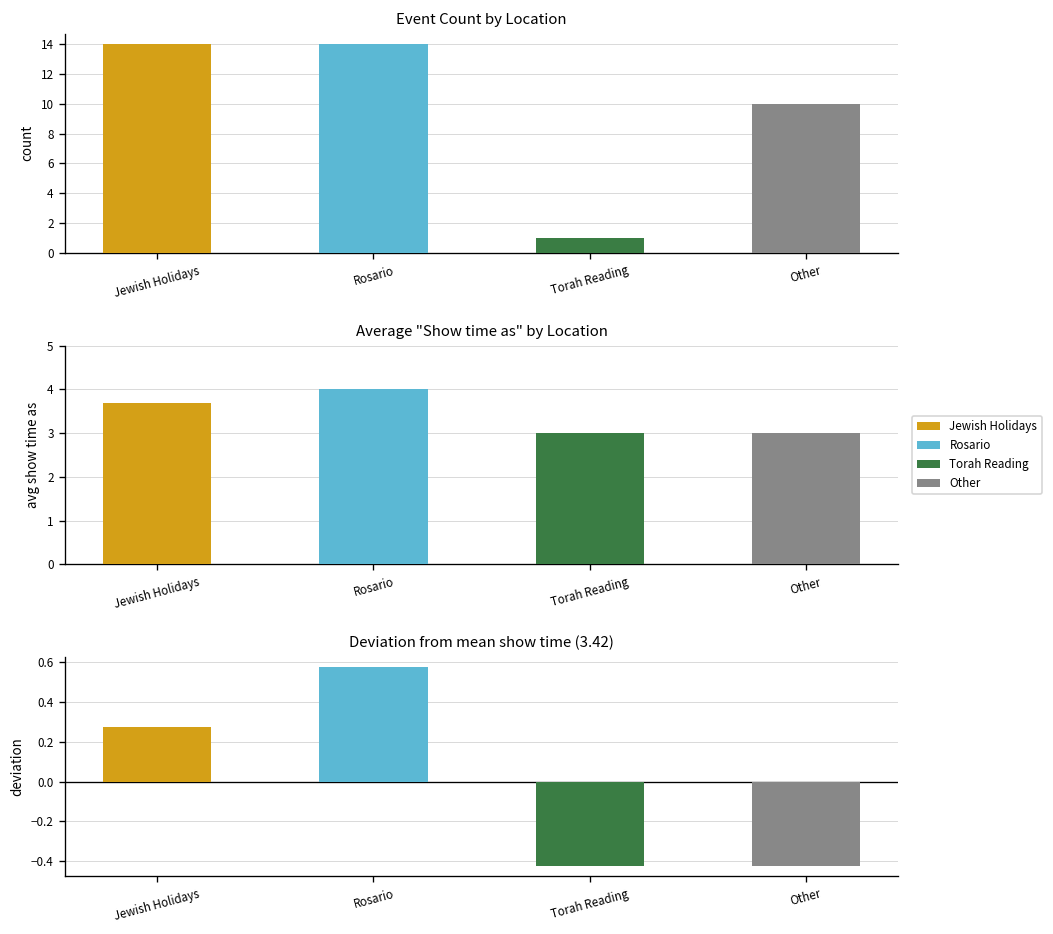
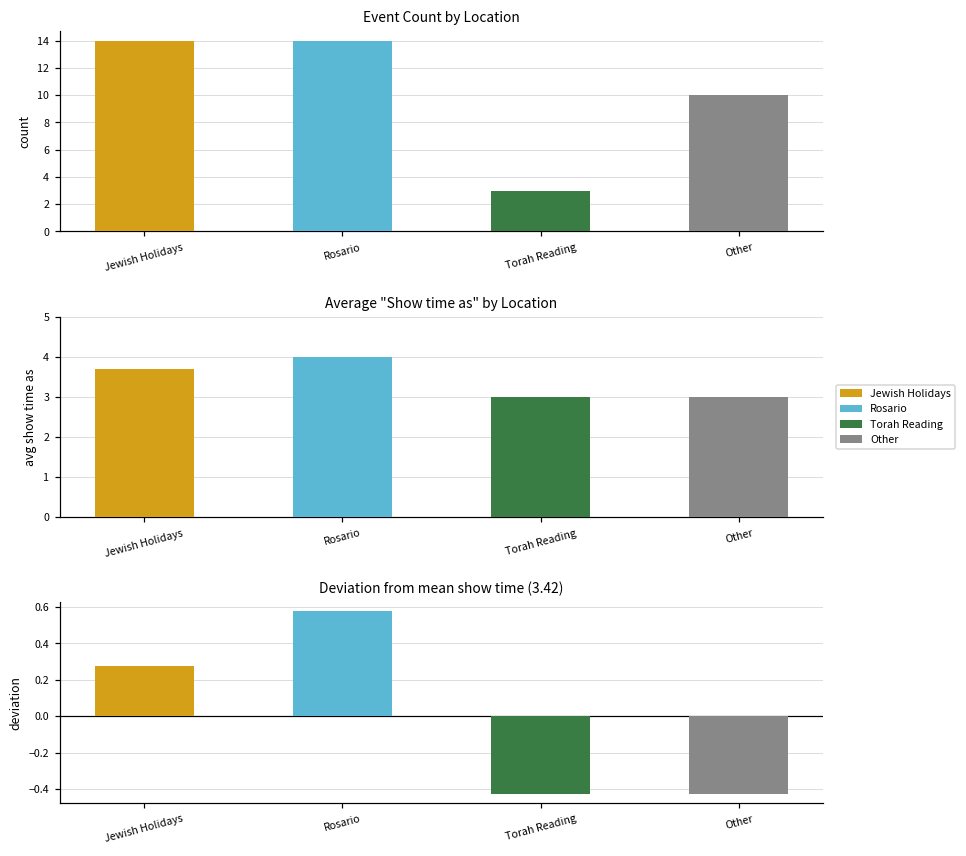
  {
    "Event Count by Location": {
      "Jewish Holidays": 14,
      "Rosario": 14,
-     "Torah Reading": 1,
+     "Torah Reading": 3,
      "Other": 10
    },
    "Average \"Show time as\" by Location": {
      "Jewish Holidays": 3.7,
      "Rosario": 4.0,
      "Torah Reading": 3.0,
      "Other": 3.0
    },
    "Deviation from mean show time (3.42)": {
      "Jewish Holidays": 0.28,
      "Rosario": 0.58,
      "Torah Reading": -0.42,
      "Other": -0.42
    }
  }
